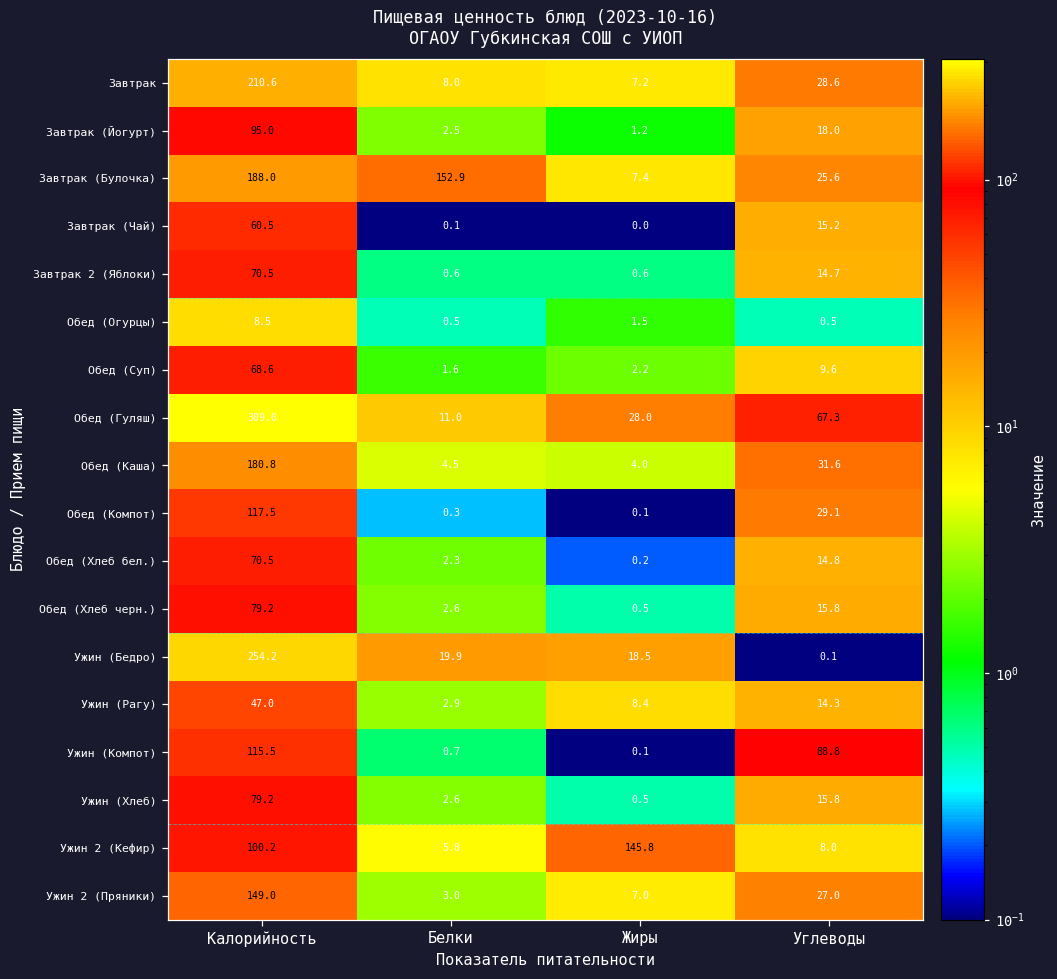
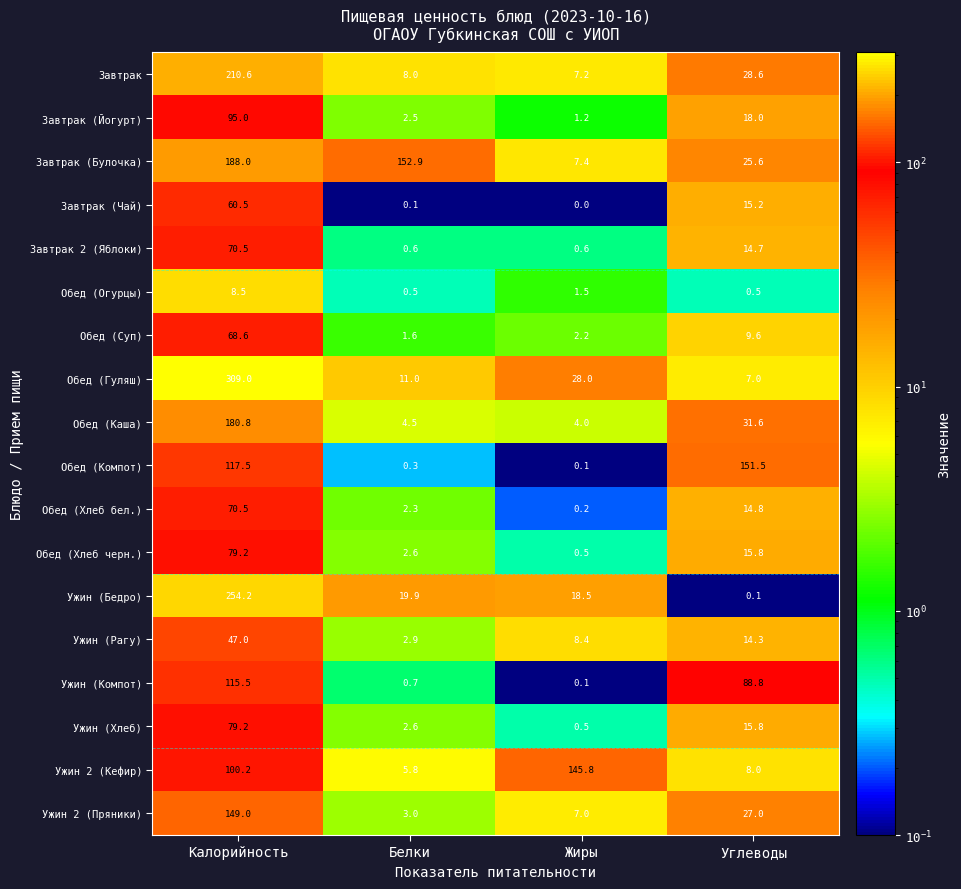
  {
    "Завтрак": {
      "Калорийность": 210.6,
      "Белки": 8.0,
      "Жиры": 7.2,
      "Углеводы": 28.6
    },
    "Завтрак (Йогурт)": {
      "Калорийность": 95.0,
      "Белки": 2.5,
      "Жиры": 1.2,
      "Углеводы": 18.0
    },
    "Завтрак (Булочка)": {
      "Калорийность": 188.0,
      "Белки": 152.9,
      "Жиры": 7.4,
      "Углеводы": 25.6
    },
    "Завтрак (Чай)": {
      "Калорийность": 60.5,
      "Белки": 0.1,
      "Жиры": 0.0,
      "Углеводы": 15.2
    },
    "Завтрак 2 (Яблоки)": {
      "Калорийность": 70.5,
      "Белки": 0.6,
      "Жиры": 0.6,
      "Углеводы": 14.7
    },
    "Обед (Огурцы)": {
      "Калорийность": 8.5,
      "Белки": 0.5,
      "Жиры": 1.5,
      "Углеводы": 0.5
    },
    "Обед (Суп)": {
      "Калорийность": 68.6,
      "Белки": 1.6,
      "Жиры": 2.2,
      "Углеводы": 9.6
    },
    "Обед (Гуляш)": {
      "Калорийность": 309.0,
      "Белки": 11.0,
      "Жиры": 28.0,
-     "Углеводы": 67.3
+     "Углеводы": 7.0
    },
    "Обед (Каша)": {
      "Калорийность": 180.8,
      "Белки": 4.5,
      "Жиры": 4.0,
      "Углеводы": 31.6
    },
    "Обед (Компот)": {
      "Калорийность": 117.5,
      "Белки": 0.3,
      "Жиры": 0.1,
-     "Углеводы": 29.1
+     "Углеводы": 151.5
    },
    "Обед (Хлеб бел.)": {
      "Калорийность": 70.5,
      "Белки": 2.3,
      "Жиры": 0.2,
      "Углеводы": 14.8
    },
    "Обед (Хлеб черн.)": {
      "Калорийность": 79.2,
      "Белки": 2.6,
      "Жиры": 0.5,
      "Углеводы": 15.8
    },
    "Ужин (Бедро)": {
      "Калорийность": 254.2,
      "Белки": 19.9,
      "Жиры": 18.5,
      "Углеводы": 0.1
    },
    "Ужин (Рагу)": {
      "Калорийность": 47.0,
      "Белки": 2.9,
      "Жиры": 8.4,
      "Углеводы": 14.3
    },
    "Ужин (Компот)": {
      "Калорийность": 115.5,
      "Белки": 0.7,
      "Жиры": 0.1,
      "Углеводы": 88.8
    },
    "Ужин (Хлеб)": {
      "Калорийность": 79.2,
      "Белки": 2.6,
      "Жиры": 0.5,
      "Углеводы": 15.8
    },
    "Ужин 2 (Кефир)": {
      "Калорийность": 100.2,
      "Белки": 5.8,
      "Жиры": 145.8,
      "Углеводы": 8.0
    },
    "Ужин 2 (Пряники)": {
      "Калорийность": 149.0,
      "Белки": 3.0,
      "Жиры": 7.0,
      "Углеводы": 27.0
    }
  }
